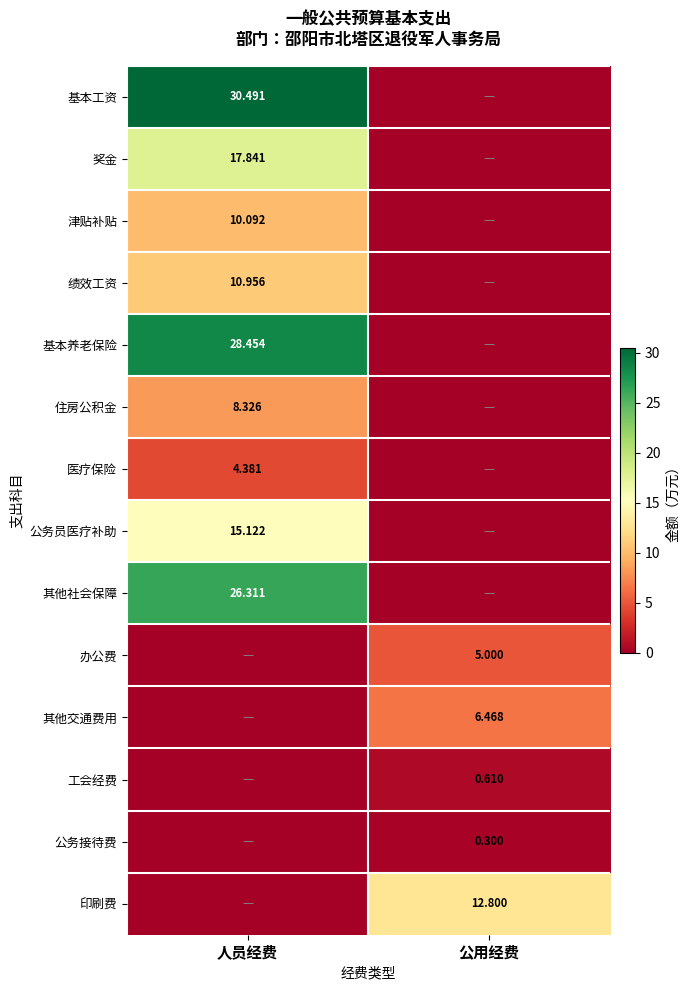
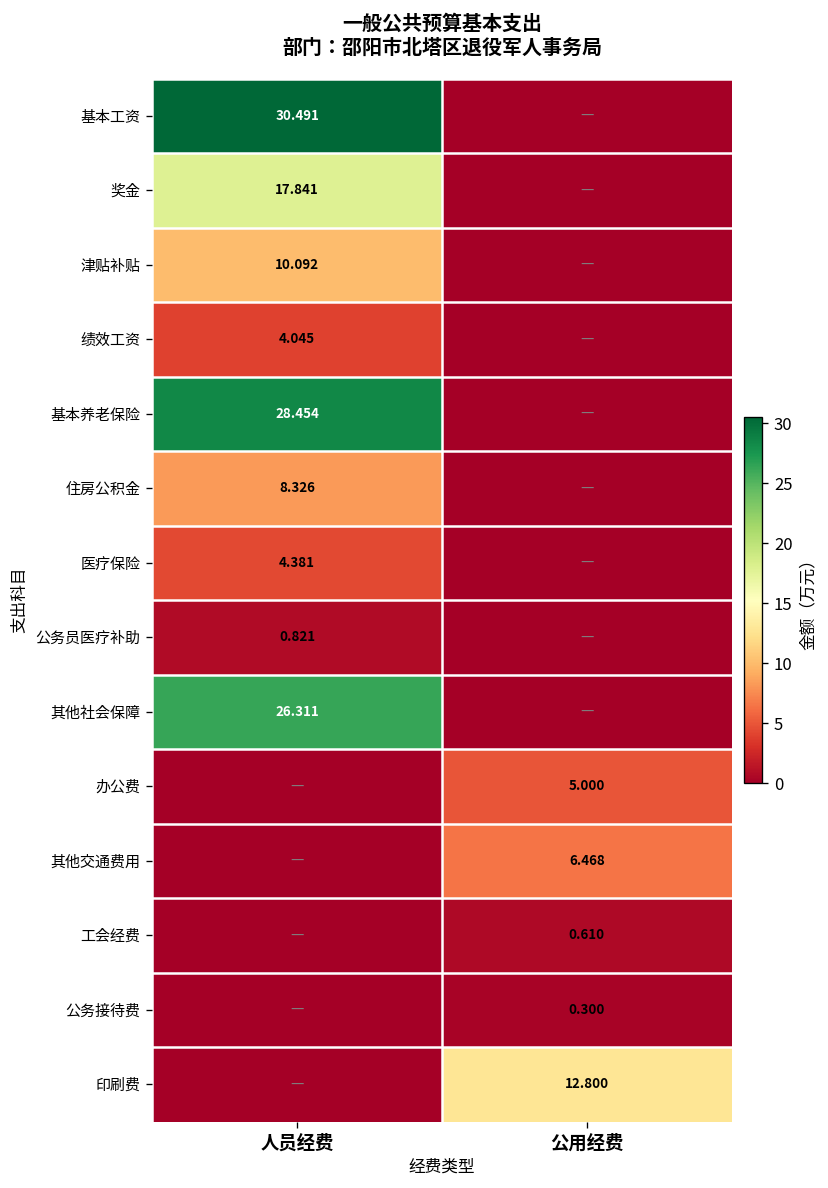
  {
    "基本工资": {
      "人员经费": 30.491
    },
    "奖金": {
      "人员经费": 17.841
    },
    "津贴补贴": {
      "人员经费": 10.092
    },
    "绩效工资": {
-     "人员经费": 10.956
+     "人员经费": 4.045
    },
    "基本养老保险": {
      "人员经费": 28.454
    },
    "住房公积金": {
      "人员经费": 8.326
    },
    "医疗保险": {
      "人员经费": 4.381
    },
    "公务员医疗补助": {
-     "人员经费": 15.122
+     "人员经费": 0.821
    },
    "其他社会保障": {
      "人员经费": 26.311
    },
    "办公费": {
      "公用经费": 5.000
    },
    "其他交通费用": {
      "公用经费": 6.468
    },
    "工会经费": {
      "公用经费": 0.610
    },
    "公务接待费": {
      "公用经费": 0.300
    },
    "印刷费": {
      "公用经费": 12.800
    }
  }
